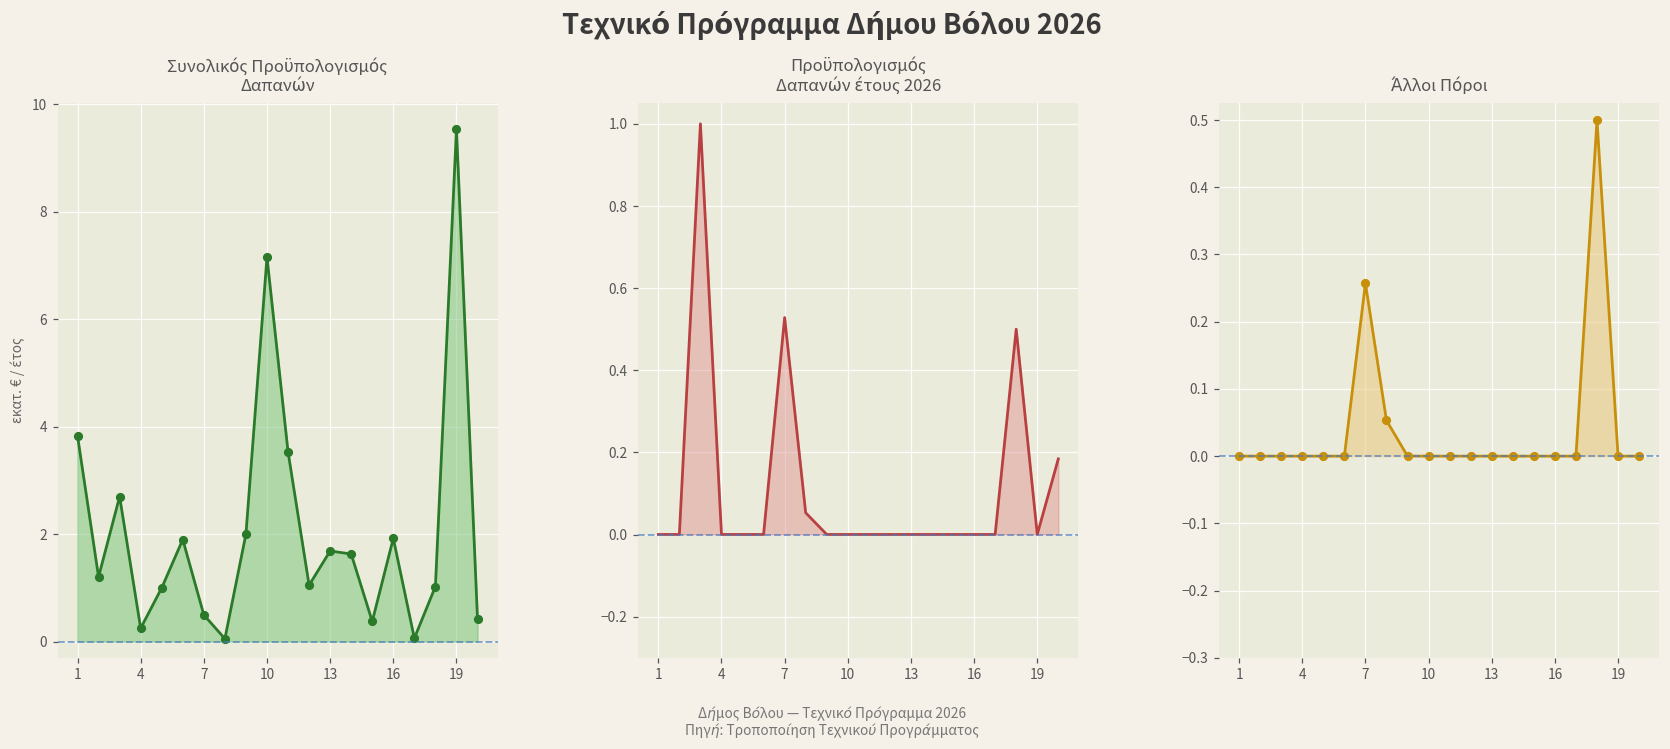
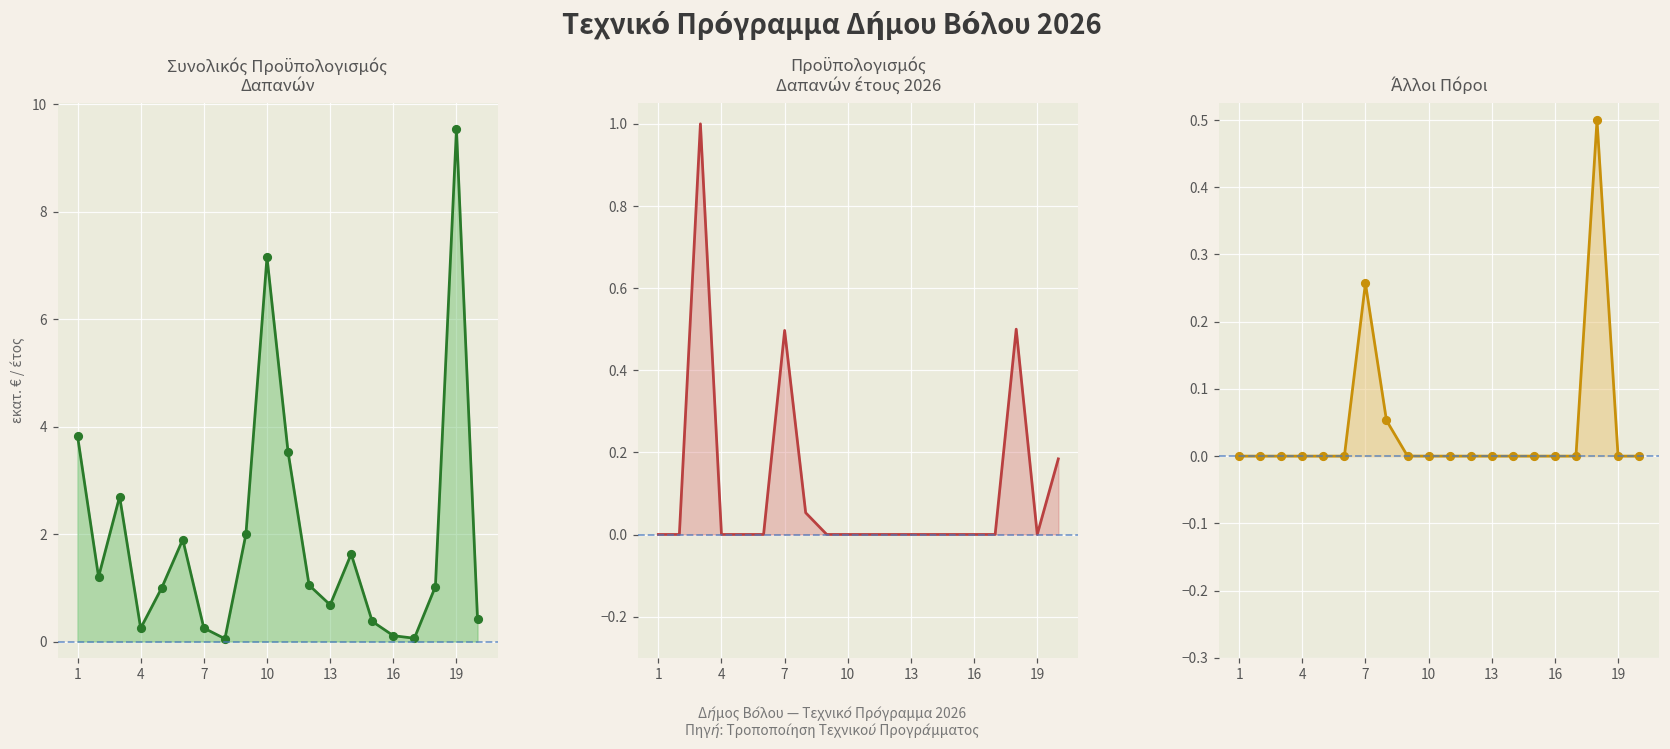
  {
    "Συνολικός Προϋπολογισμός Δαπανών": {
      "1": 3.8,
      "4": 0.2,
-     "7": 0.5,
+     "7": 0.3,
      "10": 7.2,
-     "13": 1.7,
-     "16": 1.9,
+     "13": 0.7,
+     "16": 0.1,
      "19": 9.5
    },
    "Προϋπολογισμός Δαπανών έτους 2026": {
      "1": 0.00,
      "4": 0.00,
-     "7": 0.53,
+     "7": 0.50,
      "10": 0.00,
      "13": 0.00,
      "16": 0.00,
      "19": 0.00
    },
    "Άλλοι Πόροι": {
      "1": 0.00,
      "4": 0.00,
      "7": 0.26,
      "10": 0.00,
      "13": 0.00,
      "16": 0.00,
      "19": 0.00
    }
  }
